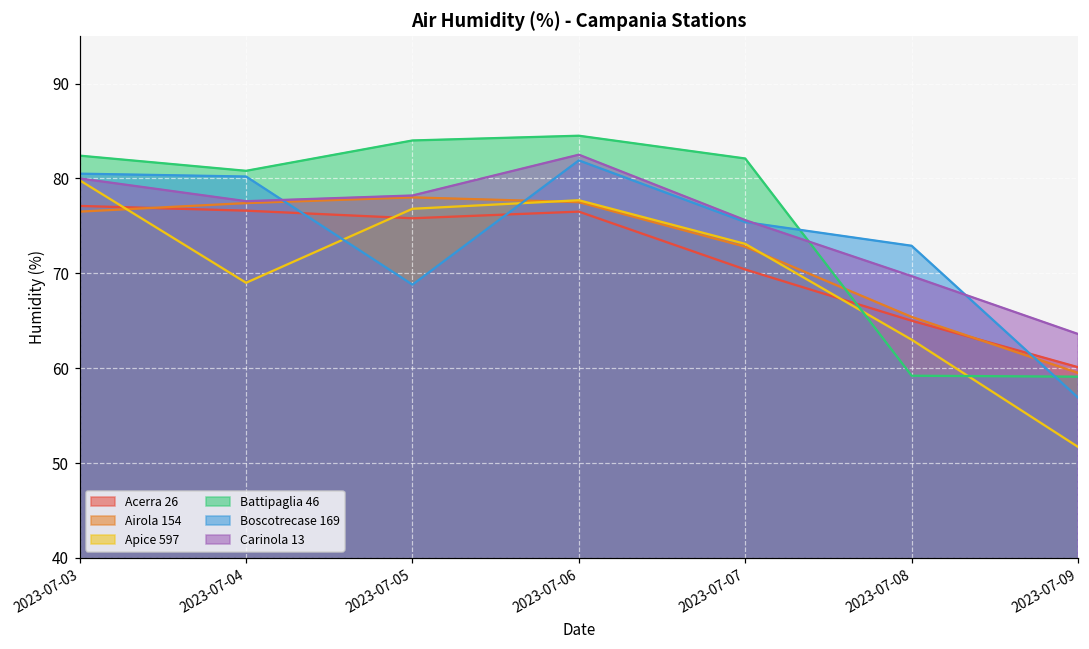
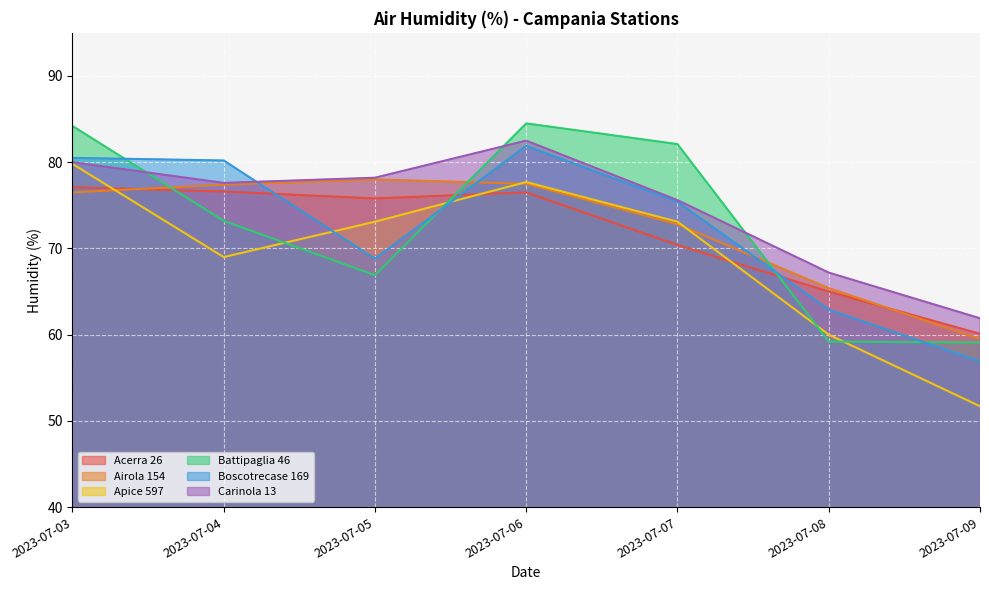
  {
    "Apice 597": {
      "2023-07-04": 69,
-     "2023-07-05": 77,
+     "2023-07-05": 73,
      "2023-07-07": 73,
-     "2023-07-08": 63,
+     "2023-07-08": 60,
      "2023-07-09": 52
    },
    "Battipaglia 46": {
-     "2023-07-03": 82,
-     "2023-07-04": 81,
-     "2023-07-05": 84,
+     "2023-07-03": 84,
+     "2023-07-04": 73,
+     "2023-07-05": 67,
      "2023-07-06": 85,
      "2023-07-07": 82,
      "2023-07-08": 59,
      "2023-07-09": 59
    },
    "Boscotrecase 169": {
      "2023-07-03": 81,
      "2023-07-04": 80,
      "2023-07-05": 69,
      "2023-07-06": 82,
-     "2023-07-08": 73,
+     "2023-07-08": 63,
      "2023-07-09": 57
    },
    "Carinola 13": {
      "2023-07-06": 83,
-     "2023-07-08": 70,
-     "2023-07-09": 64
+     "2023-07-08": 67,
+     "2023-07-09": 62
    }
  }
